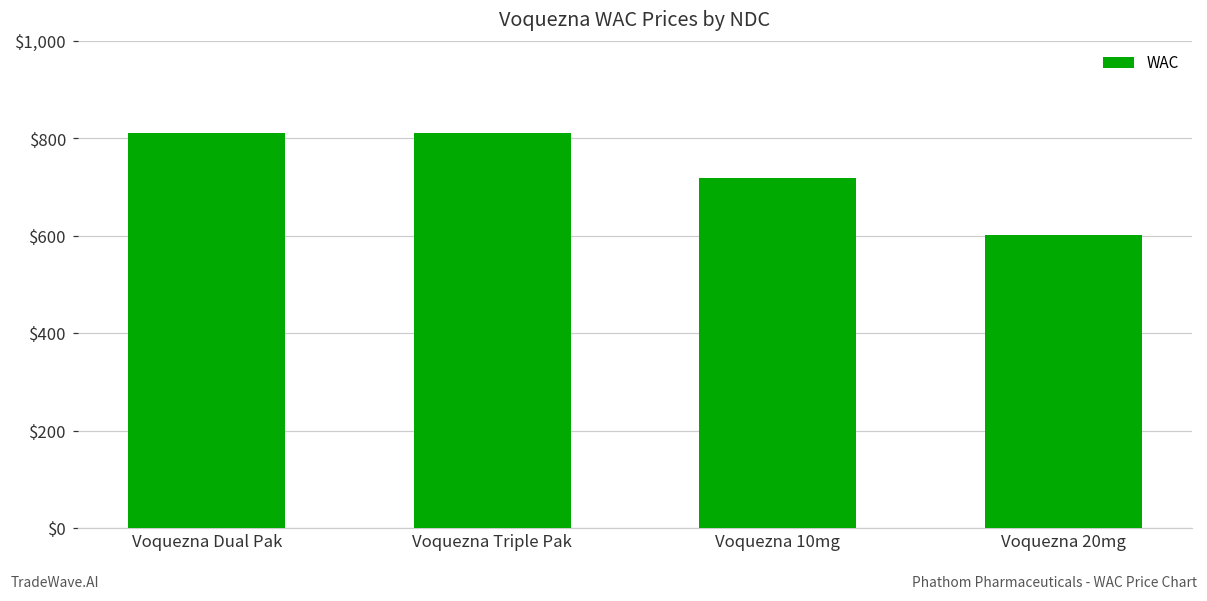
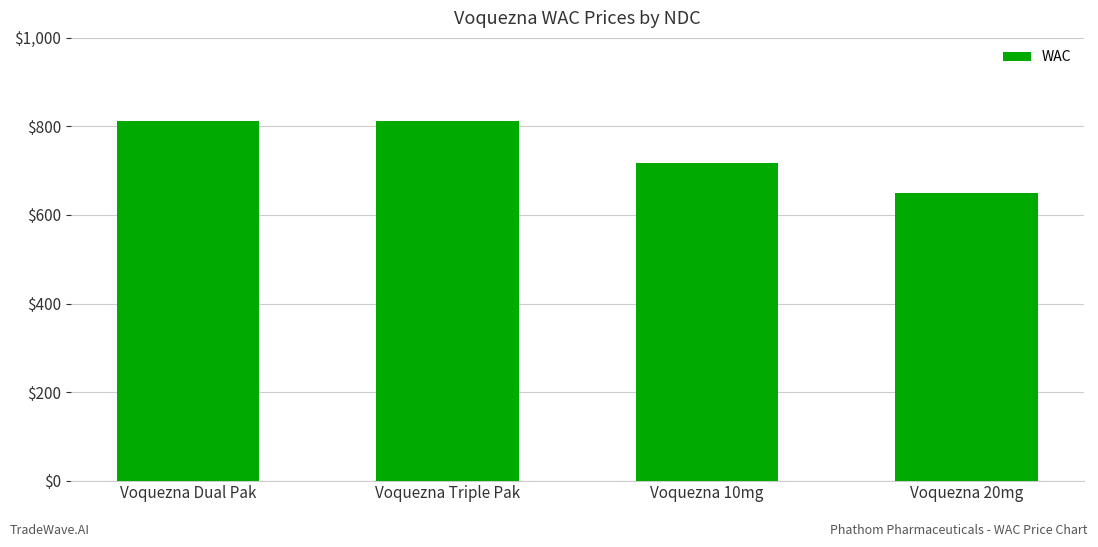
  {
    "Voquezna Dual Pak": "$810",
    "Voquezna Triple Pak": "$810",
    "Voquezna 10mg": "$720",
-   "Voquezna 20mg": "$600"
+   "Voquezna 20mg": "$650"
  }
